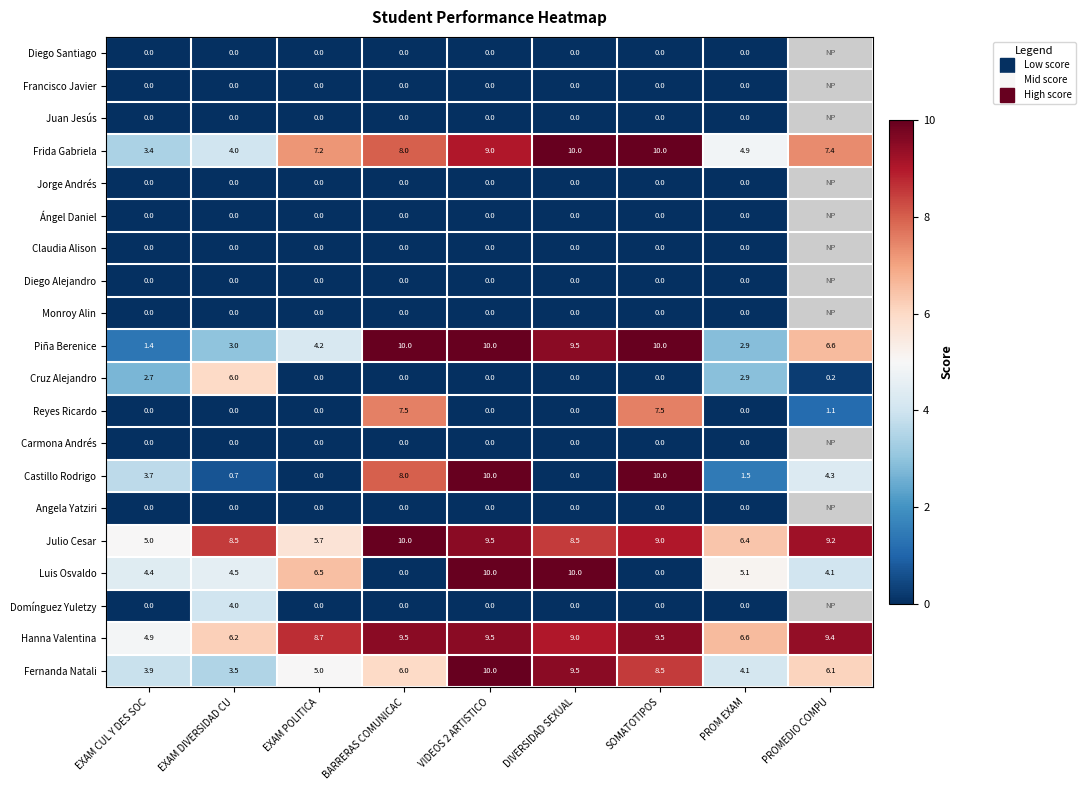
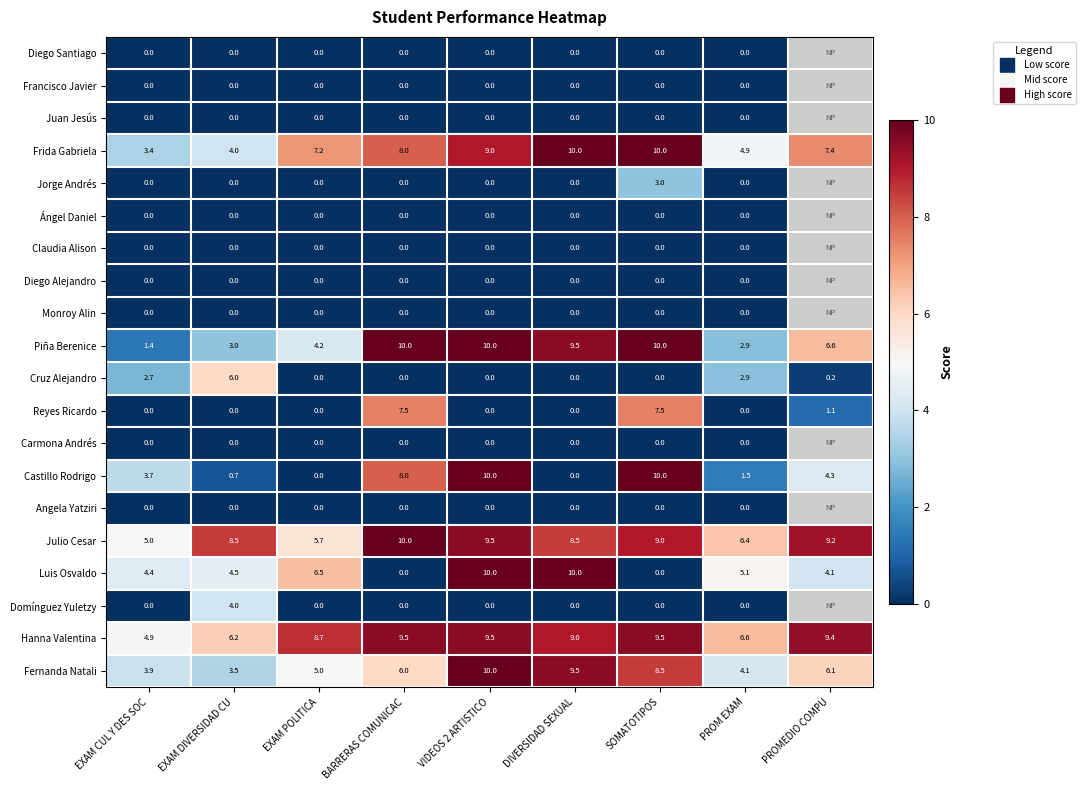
  {
    "Diego Santiago": {
      "EXAM CUL Y DES SOC": 0.0,
      "EXAM DIVERSIDAD CU": 0.0,
      "EXAM POLITICA": 0.0,
      "BARRERAS COMUNICAC": 0.0,
      "VIDEOS 2 ARTISTICO": 0.0,
      "DIVERSIDAD SEXUAL": 0.0,
      "SOMATOTIPOS": 0.0,
      "PROM EXAM": 0.0
    },
    "Francisco Javier": {
      "EXAM CUL Y DES SOC": 0.0,
      "EXAM DIVERSIDAD CU": 0.0,
      "EXAM POLITICA": 0.0,
      "BARRERAS COMUNICAC": 0.0,
      "VIDEOS 2 ARTISTICO": 0.0,
      "DIVERSIDAD SEXUAL": 0.0,
      "SOMATOTIPOS": 0.0,
      "PROM EXAM": 0.0
    },
    "Juan Jesús": {
      "EXAM CUL Y DES SOC": 0.0,
      "EXAM DIVERSIDAD CU": 0.0,
      "EXAM POLITICA": 0.0,
      "BARRERAS COMUNICAC": 0.0,
      "VIDEOS 2 ARTISTICO": 0.0,
      "DIVERSIDAD SEXUAL": 0.0,
      "SOMATOTIPOS": 0.0,
      "PROM EXAM": 0.0
    },
    "Frida Gabriela": {
      "EXAM CUL Y DES SOC": 3.4,
      "EXAM DIVERSIDAD CU": 4.0,
      "EXAM POLITICA": 7.2,
      "BARRERAS COMUNICAC": 8.0,
      "VIDEOS 2 ARTISTICO": 9.0,
      "DIVERSIDAD SEXUAL": 10.0,
      "SOMATOTIPOS": 10.0,
      "PROM EXAM": 4.9,
      "PROMEDIO COMPU": 7.4
    },
    "Jorge Andrés": {
      "EXAM CUL Y DES SOC": 0.0,
      "EXAM DIVERSIDAD CU": 0.0,
      "EXAM POLITICA": 0.0,
      "BARRERAS COMUNICAC": 0.0,
      "VIDEOS 2 ARTISTICO": 0.0,
      "DIVERSIDAD SEXUAL": 0.0,
-     "SOMATOTIPOS": 0.0,
+     "SOMATOTIPOS": 3.0,
      "PROM EXAM": 0.0
    },
    "Ángel Daniel": {
      "EXAM CUL Y DES SOC": 0.0,
      "EXAM DIVERSIDAD CU": 0.0,
      "EXAM POLITICA": 0.0,
      "BARRERAS COMUNICAC": 0.0,
      "VIDEOS 2 ARTISTICO": 0.0,
      "DIVERSIDAD SEXUAL": 0.0,
      "SOMATOTIPOS": 0.0,
      "PROM EXAM": 0.0
    },
    "Claudia Alison": {
      "EXAM CUL Y DES SOC": 0.0,
      "EXAM DIVERSIDAD CU": 0.0,
      "EXAM POLITICA": 0.0,
      "BARRERAS COMUNICAC": 0.0,
      "VIDEOS 2 ARTISTICO": 0.0,
      "DIVERSIDAD SEXUAL": 0.0,
      "SOMATOTIPOS": 0.0,
      "PROM EXAM": 0.0
    },
    "Diego Alejandro": {
      "EXAM CUL Y DES SOC": 0.0,
      "EXAM DIVERSIDAD CU": 0.0,
      "EXAM POLITICA": 0.0,
      "BARRERAS COMUNICAC": 0.0,
      "VIDEOS 2 ARTISTICO": 0.0,
      "DIVERSIDAD SEXUAL": 0.0,
      "SOMATOTIPOS": 0.0,
      "PROM EXAM": 0.0
    },
    "Monroy Alin": {
      "EXAM CUL Y DES SOC": 0.0,
      "EXAM DIVERSIDAD CU": 0.0,
      "EXAM POLITICA": 0.0,
      "BARRERAS COMUNICAC": 0.0,
      "VIDEOS 2 ARTISTICO": 0.0,
      "DIVERSIDAD SEXUAL": 0.0,
      "SOMATOTIPOS": 0.0,
      "PROM EXAM": 0.0
    },
    "Piña Berenice": {
      "EXAM CUL Y DES SOC": 1.4,
      "EXAM DIVERSIDAD CU": 3.0,
      "EXAM POLITICA": 4.2,
      "BARRERAS COMUNICAC": 10.0,
      "VIDEOS 2 ARTISTICO": 10.0,
      "DIVERSIDAD SEXUAL": 9.5,
      "SOMATOTIPOS": 10.0,
      "PROM EXAM": 2.9,
      "PROMEDIO COMPU": 6.6
    },
    "Cruz Alejandro": {
      "EXAM CUL Y DES SOC": 2.7,
      "EXAM DIVERSIDAD CU": 6.0,
      "EXAM POLITICA": 0.0,
      "BARRERAS COMUNICAC": 0.0,
      "VIDEOS 2 ARTISTICO": 0.0,
      "DIVERSIDAD SEXUAL": 0.0,
      "SOMATOTIPOS": 0.0,
      "PROM EXAM": 2.9,
      "PROMEDIO COMPU": 0.2
    },
    "Reyes Ricardo": {
      "EXAM CUL Y DES SOC": 0.0,
      "EXAM DIVERSIDAD CU": 0.0,
      "EXAM POLITICA": 0.0,
      "BARRERAS COMUNICAC": 7.5,
      "VIDEOS 2 ARTISTICO": 0.0,
      "DIVERSIDAD SEXUAL": 0.0,
      "SOMATOTIPOS": 7.5,
      "PROM EXAM": 0.0,
      "PROMEDIO COMPU": 1.1
    },
    "Carmona Andrés": {
      "EXAM CUL Y DES SOC": 0.0,
      "EXAM DIVERSIDAD CU": 0.0,
      "EXAM POLITICA": 0.0,
      "BARRERAS COMUNICAC": 0.0,
      "VIDEOS 2 ARTISTICO": 0.0,
      "DIVERSIDAD SEXUAL": 0.0,
      "SOMATOTIPOS": 0.0,
      "PROM EXAM": 0.0
    },
    "Castillo Rodrigo": {
      "EXAM CUL Y DES SOC": 3.7,
      "EXAM DIVERSIDAD CU": 0.7,
      "EXAM POLITICA": 0.0,
      "BARRERAS COMUNICAC": 8.0,
      "VIDEOS 2 ARTISTICO": 10.0,
      "DIVERSIDAD SEXUAL": 0.0,
      "SOMATOTIPOS": 10.0,
      "PROM EXAM": 1.5,
      "PROMEDIO COMPU": 4.3
    },
    "Angela Yatziri": {
      "EXAM CUL Y DES SOC": 0.0,
      "EXAM DIVERSIDAD CU": 0.0,
      "EXAM POLITICA": 0.0,
      "BARRERAS COMUNICAC": 0.0,
      "VIDEOS 2 ARTISTICO": 0.0,
      "DIVERSIDAD SEXUAL": 0.0,
      "SOMATOTIPOS": 0.0,
      "PROM EXAM": 0.0
    },
    "Julio Cesar": {
      "EXAM CUL Y DES SOC": 5.0,
      "EXAM DIVERSIDAD CU": 8.5,
      "EXAM POLITICA": 5.7,
      "BARRERAS COMUNICAC": 10.0,
      "VIDEOS 2 ARTISTICO": 9.5,
      "DIVERSIDAD SEXUAL": 8.5,
      "SOMATOTIPOS": 9.0,
      "PROM EXAM": 6.4,
      "PROMEDIO COMPU": 9.2
    },
    "Luis Osvaldo": {
      "EXAM CUL Y DES SOC": 4.4,
      "EXAM DIVERSIDAD CU": 4.5,
      "EXAM POLITICA": 6.5,
      "BARRERAS COMUNICAC": 0.0,
      "VIDEOS 2 ARTISTICO": 10.0,
      "DIVERSIDAD SEXUAL": 10.0,
      "SOMATOTIPOS": 0.0,
      "PROM EXAM": 5.1,
      "PROMEDIO COMPU": 4.1
    },
    "Domínguez Yuletzy": {
      "EXAM CUL Y DES SOC": 0.0,
      "EXAM DIVERSIDAD CU": 4.0,
      "EXAM POLITICA": 0.0,
      "BARRERAS COMUNICAC": 0.0,
      "VIDEOS 2 ARTISTICO": 0.0,
      "DIVERSIDAD SEXUAL": 0.0,
      "SOMATOTIPOS": 0.0,
      "PROM EXAM": 0.0
    },
    "Hanna Valentina": {
      "EXAM CUL Y DES SOC": 4.9,
      "EXAM DIVERSIDAD CU": 6.2,
      "EXAM POLITICA": 8.7,
      "BARRERAS COMUNICAC": 9.5,
      "VIDEOS 2 ARTISTICO": 9.5,
      "DIVERSIDAD SEXUAL": 9.0,
      "SOMATOTIPOS": 9.5,
      "PROM EXAM": 6.6,
      "PROMEDIO COMPU": 9.4
    },
    "Fernanda Natali": {
      "EXAM CUL Y DES SOC": 3.9,
      "EXAM DIVERSIDAD CU": 3.5,
      "EXAM POLITICA": 5.0,
      "BARRERAS COMUNICAC": 6.0,
      "VIDEOS 2 ARTISTICO": 10.0,
      "DIVERSIDAD SEXUAL": 9.5,
      "SOMATOTIPOS": 8.5,
      "PROM EXAM": 4.1,
      "PROMEDIO COMPU": 6.1
    }
  }
